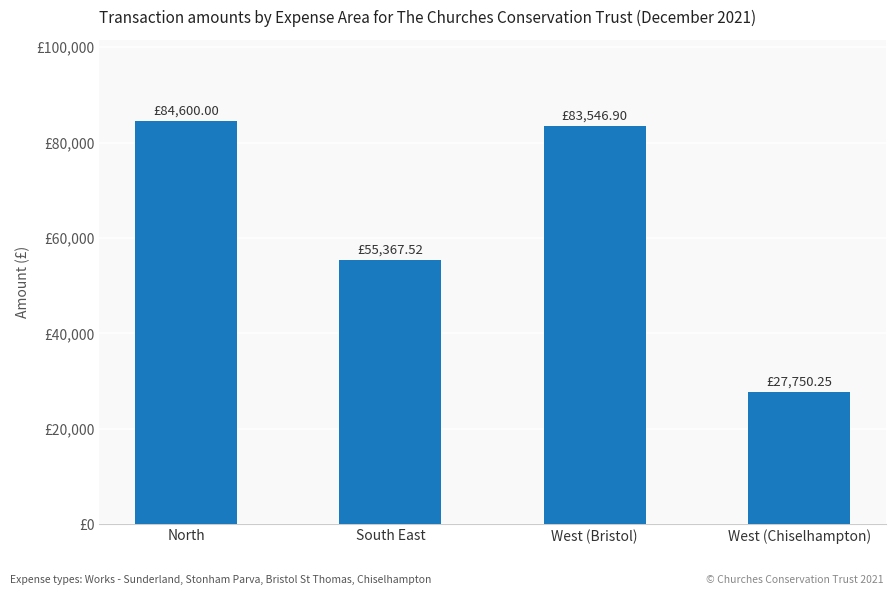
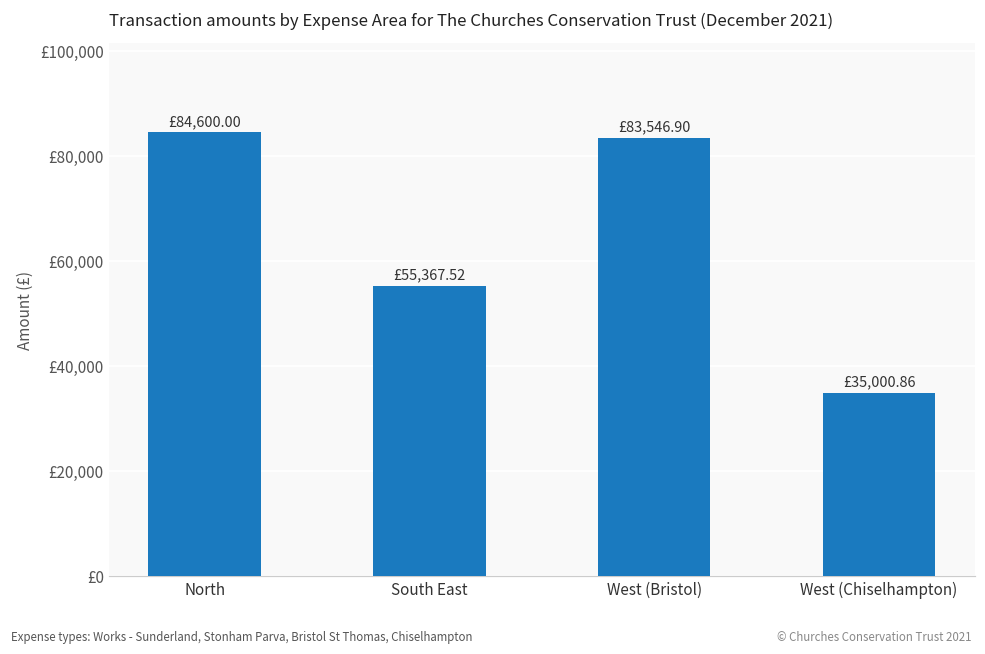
  {
    "North": "£84,600.00",
    "South East": "£55,367.52",
    "West (Bristol)": "£83,546.90",
-   "West (Chiselhampton)": "£27,750.25"
+   "West (Chiselhampton)": "£35,000.86"
  }
